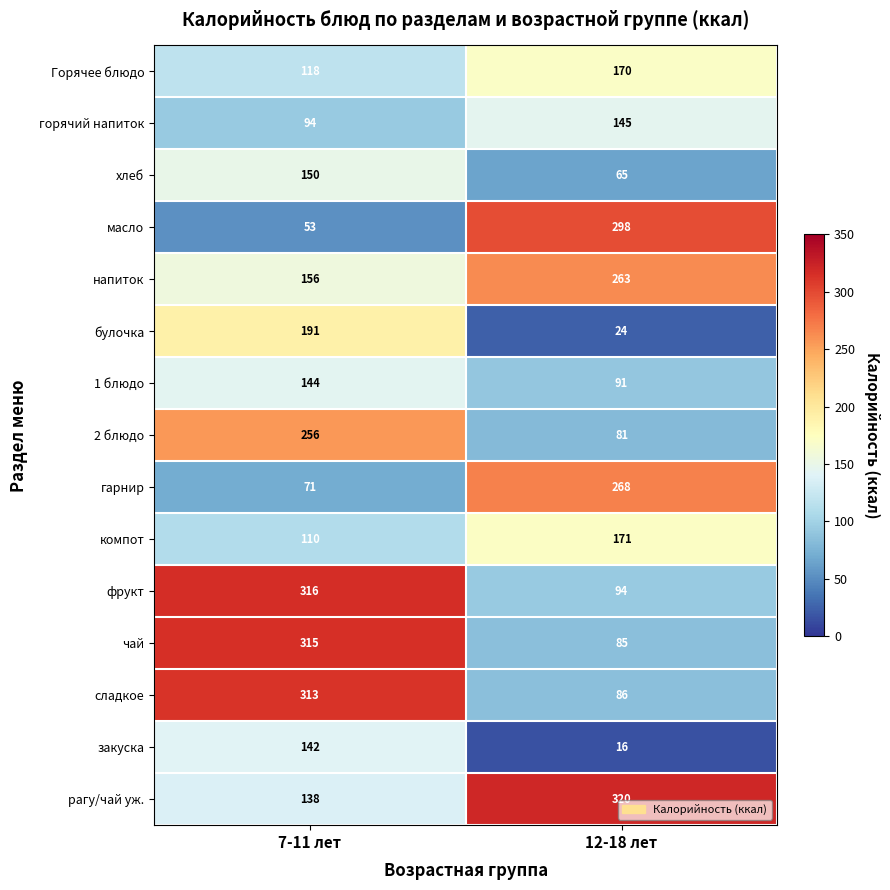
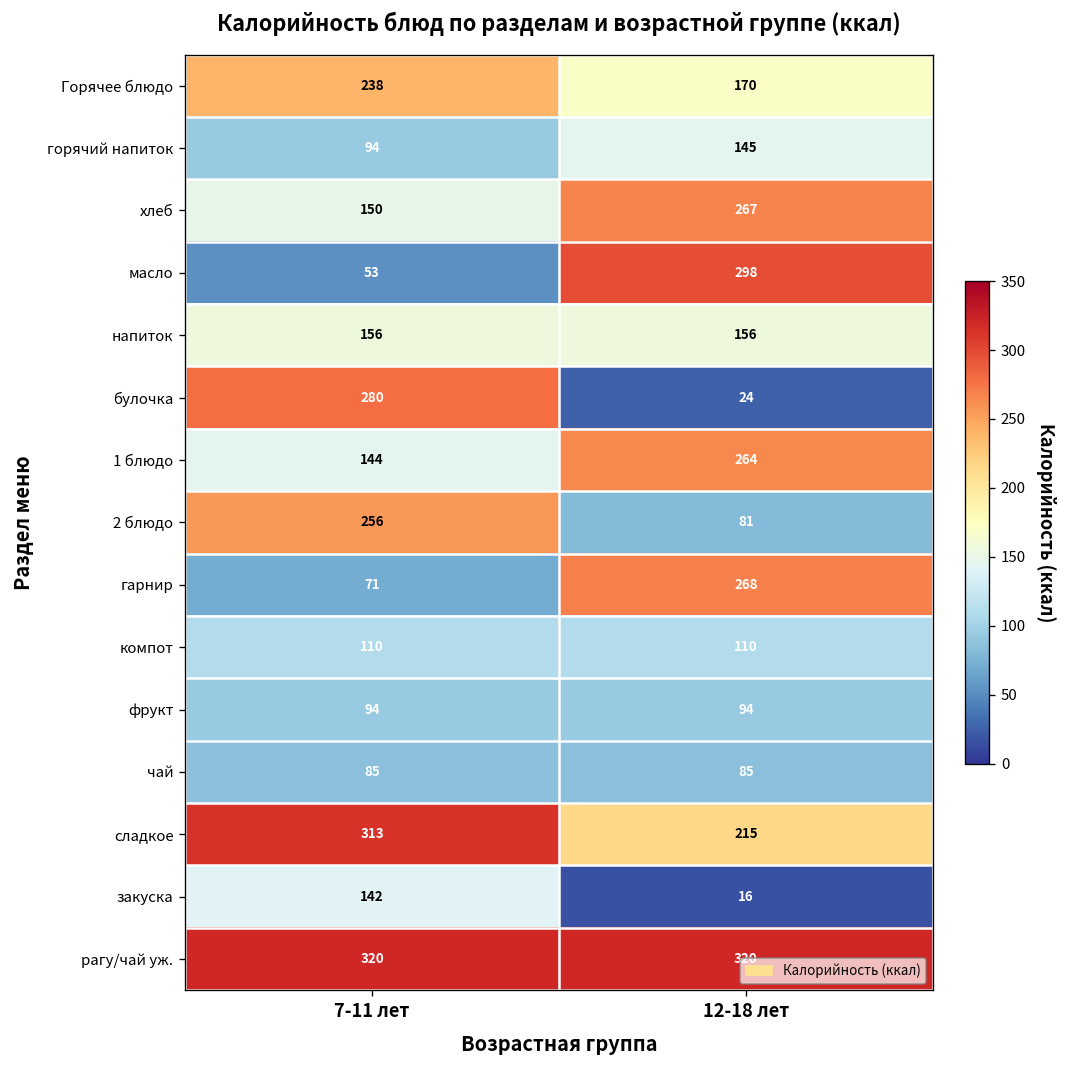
  {
    "Горячее блюдо": {
-     "7-11 лет": 118,
+     "7-11 лет": 238,
      "12-18 лет": 170
    },
    "горячий напиток": {
      "7-11 лет": 94,
      "12-18 лет": 145
    },
    "хлеб": {
      "7-11 лет": 150,
-     "12-18 лет": 65
+     "12-18 лет": 267
    },
    "масло": {
      "7-11 лет": 53,
      "12-18 лет": 298
    },
    "напиток": {
      "7-11 лет": 156,
-     "12-18 лет": 263
+     "12-18 лет": 156
    },
    "булочка": {
-     "7-11 лет": 191,
+     "7-11 лет": 280,
      "12-18 лет": 24
    },
    "1 блюдо": {
      "7-11 лет": 144,
-     "12-18 лет": 91
+     "12-18 лет": 264
    },
    "2 блюдо": {
      "7-11 лет": 256,
      "12-18 лет": 81
    },
    "гарнир": {
      "7-11 лет": 71,
      "12-18 лет": 268
    },
    "компот": {
      "7-11 лет": 110,
-     "12-18 лет": 171
+     "12-18 лет": 110
    },
    "фрукт": {
-     "7-11 лет": 316,
+     "7-11 лет": 94,
      "12-18 лет": 94
    },
    "чай": {
-     "7-11 лет": 315,
+     "7-11 лет": 85,
      "12-18 лет": 85
    },
    "сладкое": {
      "7-11 лет": 313,
-     "12-18 лет": 86
+     "12-18 лет": 215
    },
    "закуска": {
      "7-11 лет": 142,
      "12-18 лет": 16
    },
    "рагу/чай уж.": {
-     "7-11 лет": 138
+     "7-11 лет": 320
    }
  }
